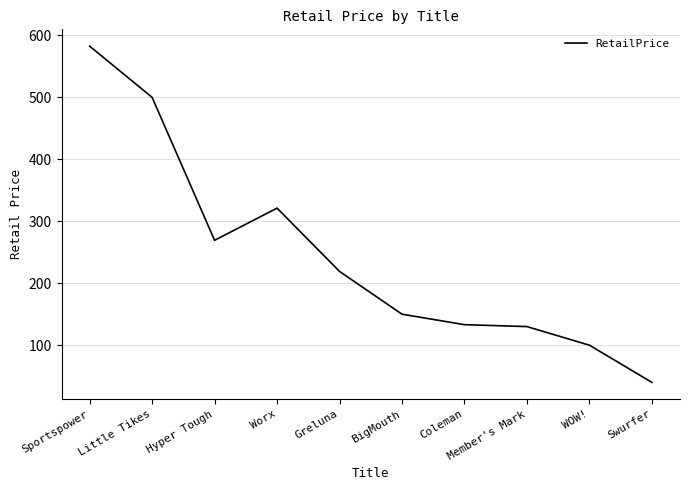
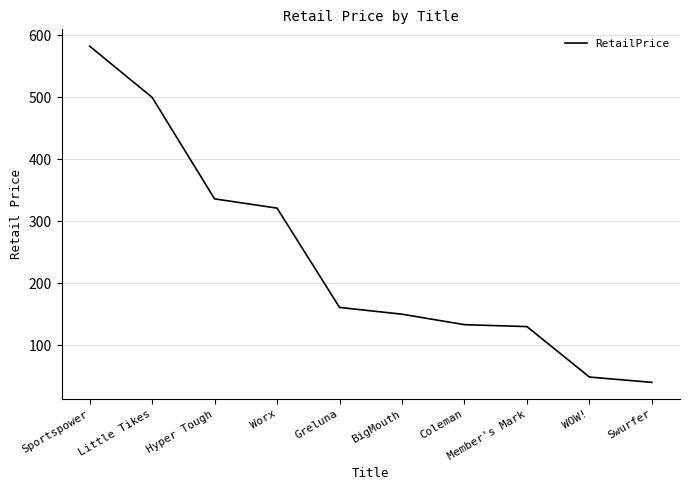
  {
    "Sportspower": 580,
    "Little Tikes": 500,
-   "Hyper Tough": 270,
+   "Hyper Tough": 340,
    "Worx": 320,
-   "Greluna": 220,
+   "Greluna": 160,
    "BigMouth": 150,
    "Coleman": 130,
    "Member's Mark": 130,
-   "WOW!": 100,
+   "WOW!": 50,
    "Swurfer": 40
  }
